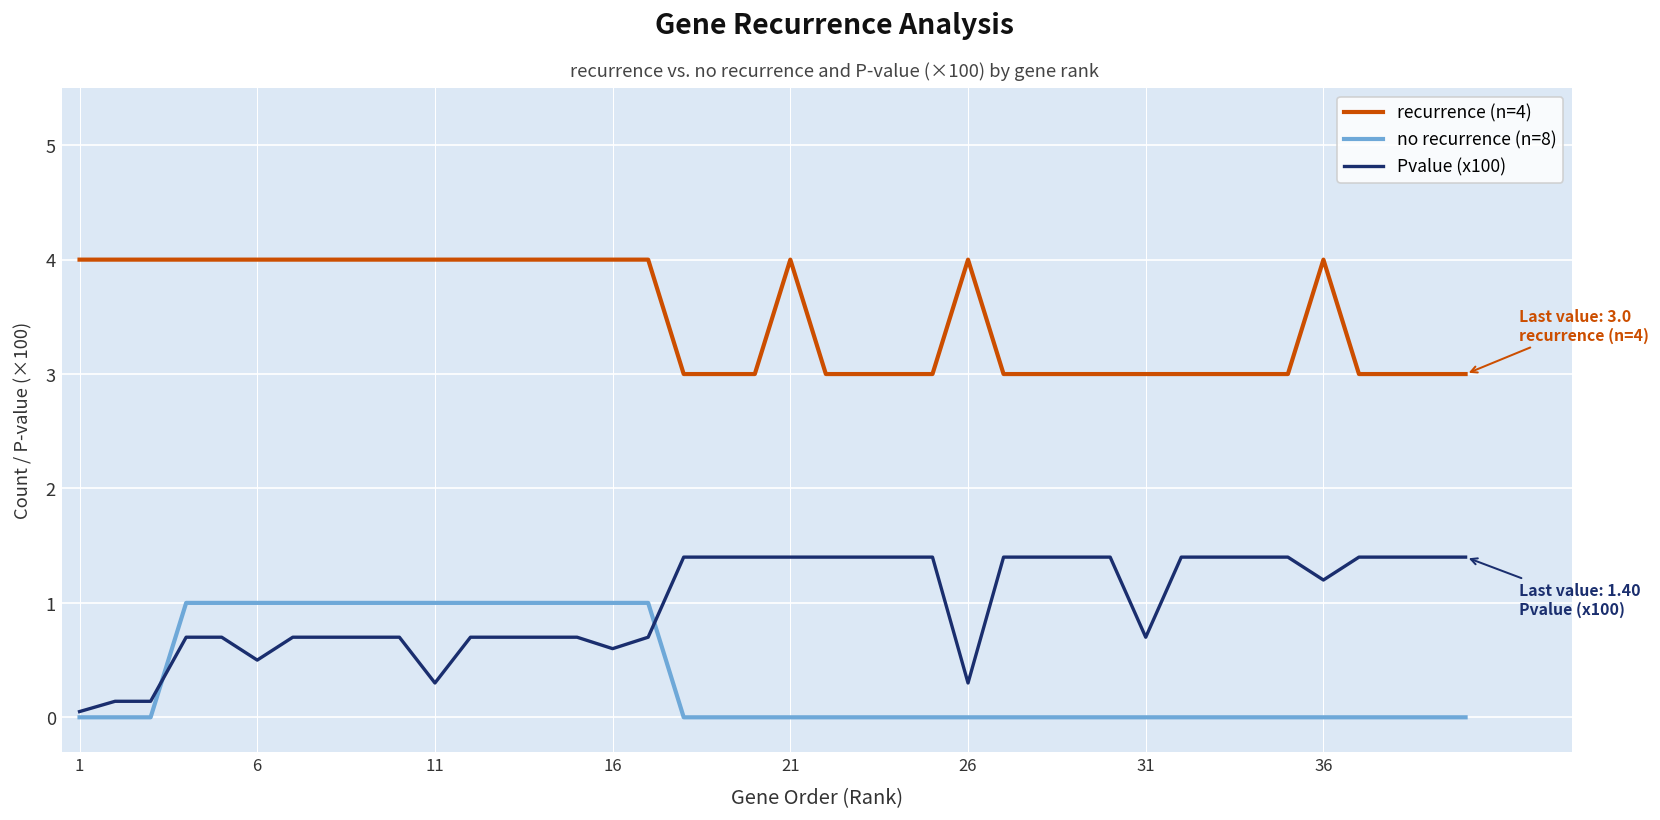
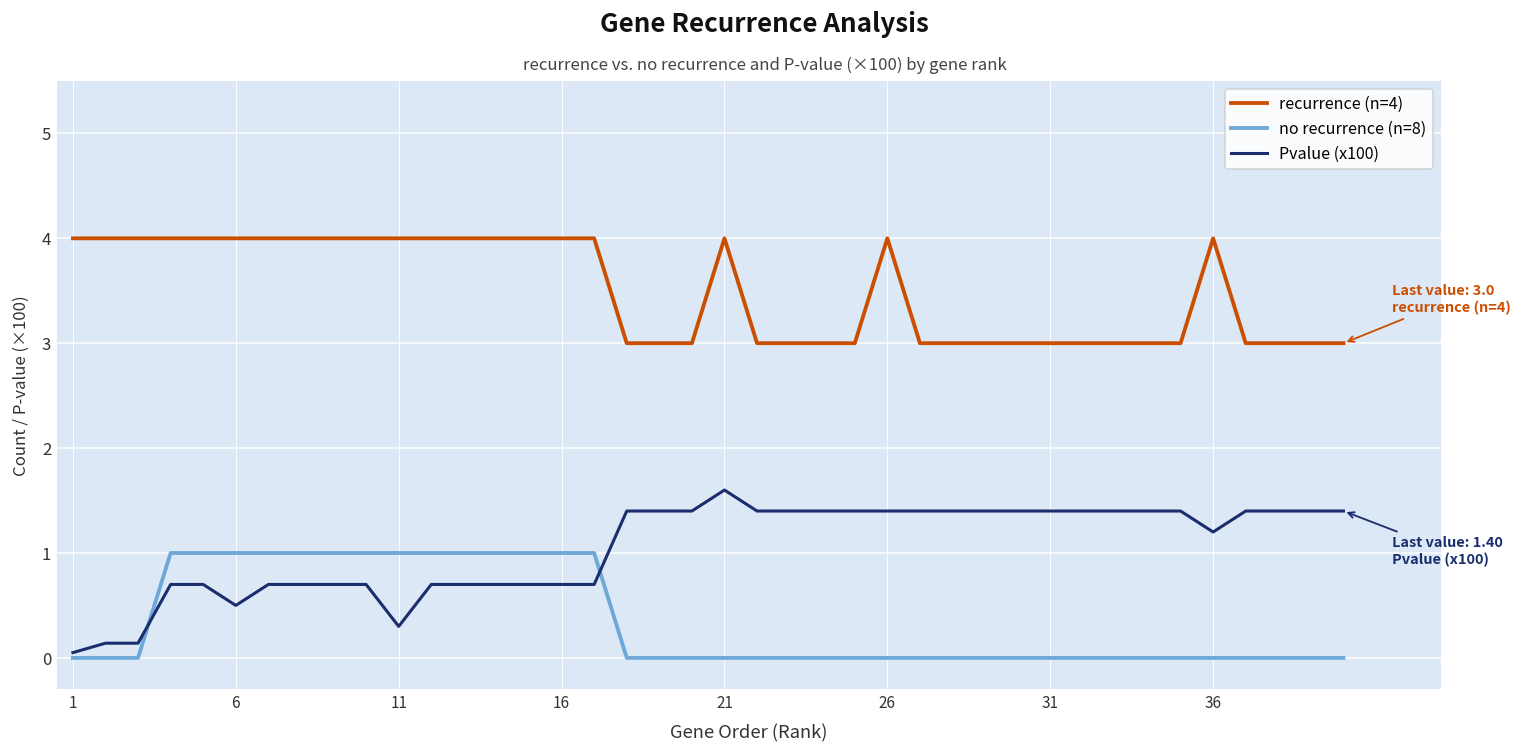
  {
    "recurrence (n=4)": {
      "1": 4.0,
      "6": 4.0,
      "11": 4.0,
      "16": 4.0,
      "21": 4.0,
      "26": 4.0,
      "31": 3.0,
      "36": 4.0
    },
    "no recurrence (n=8)": {
      "1": 0.0,
      "6": 1.0,
      "11": 1.0,
      "16": 1.0,
      "21": 0.0,
      "26": 0.0,
      "31": 0.0,
      "36": 0.0
    },
    "Pvalue (x100)": {
      "1": 0.1,
      "6": 0.5,
      "11": 0.3,
-     "16": 0.6,
-     "21": 1.4,
-     "26": 0.3,
-     "31": 0.7,
+     "16": 0.7,
+     "21": 1.6,
+     "26": 1.4,
+     "31": 1.4,
      "36": 1.2
    }
  }
